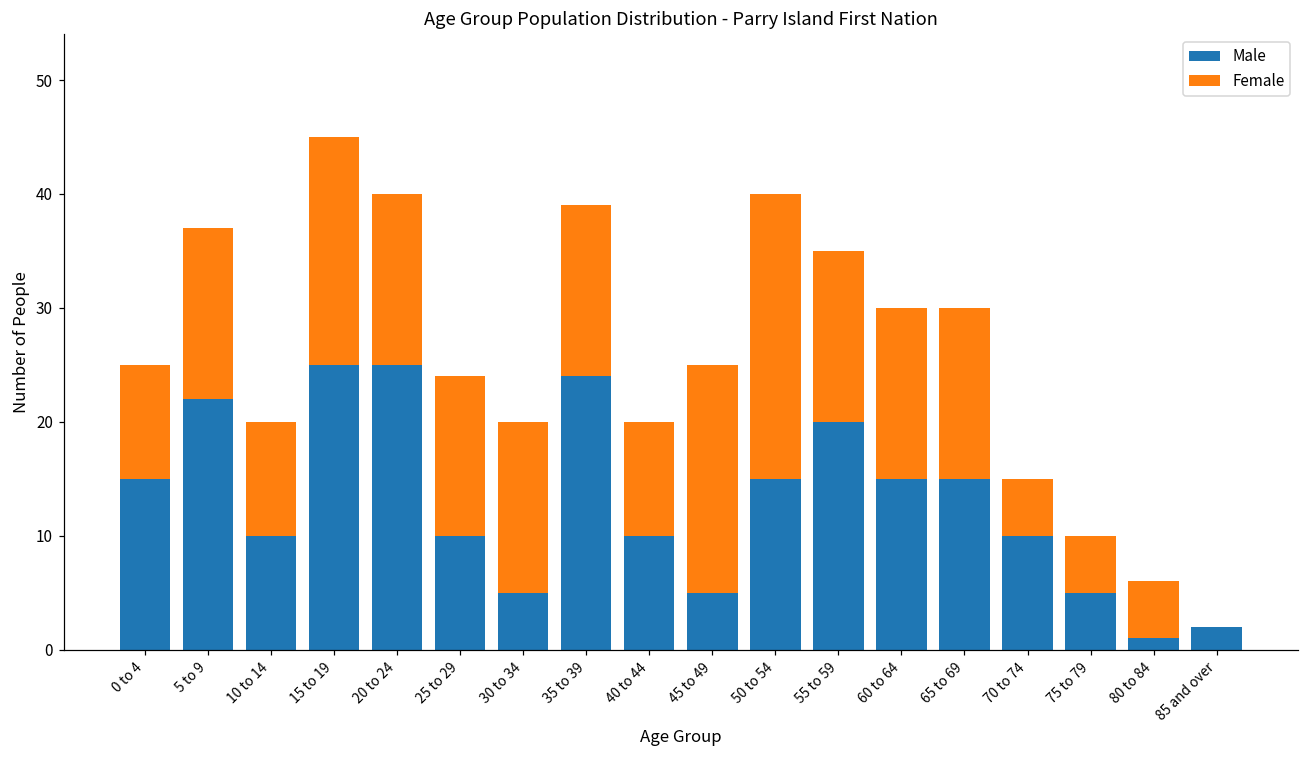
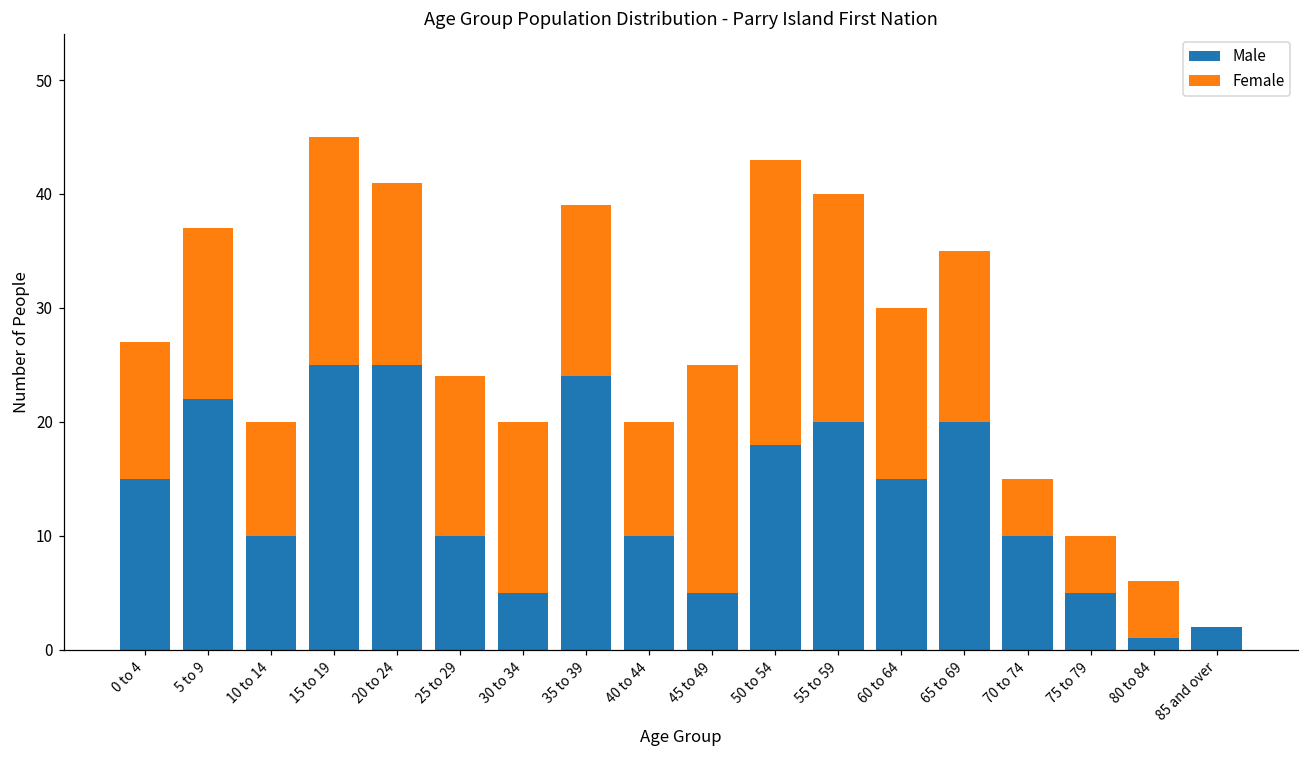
  {
    "Male": {
      "0 to 4": 15,
      "5 to 9": 22,
      "10 to 14": 10,
      "15 to 19": 25,
      "20 to 24": 25,
      "25 to 29": 10,
      "30 to 34": 5,
      "35 to 39": 24,
      "40 to 44": 10,
      "45 to 49": 5,
-     "50 to 54": 15,
+     "50 to 54": 18,
      "55 to 59": 20,
      "60 to 64": 15,
-     "65 to 69": 15,
+     "65 to 69": 20,
      "70 to 74": 10,
      "75 to 79": 5,
      "80 to 84": 1,
      "85 and over": 2
    },
    "Female": {
-     "0 to 4": 10,
+     "0 to 4": 12,
      "5 to 9": 15,
      "10 to 14": 10,
      "15 to 19": 20,
-     "20 to 24": 15,
+     "20 to 24": 16,
      "25 to 29": 14,
      "30 to 34": 15,
      "35 to 39": 15,
      "40 to 44": 10,
      "45 to 49": 20,
      "50 to 54": 25,
-     "55 to 59": 15,
+     "55 to 59": 20,
      "60 to 64": 15,
      "65 to 69": 15,
      "70 to 74": 5,
      "75 to 79": 5,
      "80 to 84": 5,
      "85 and over": 0
    }
  }
